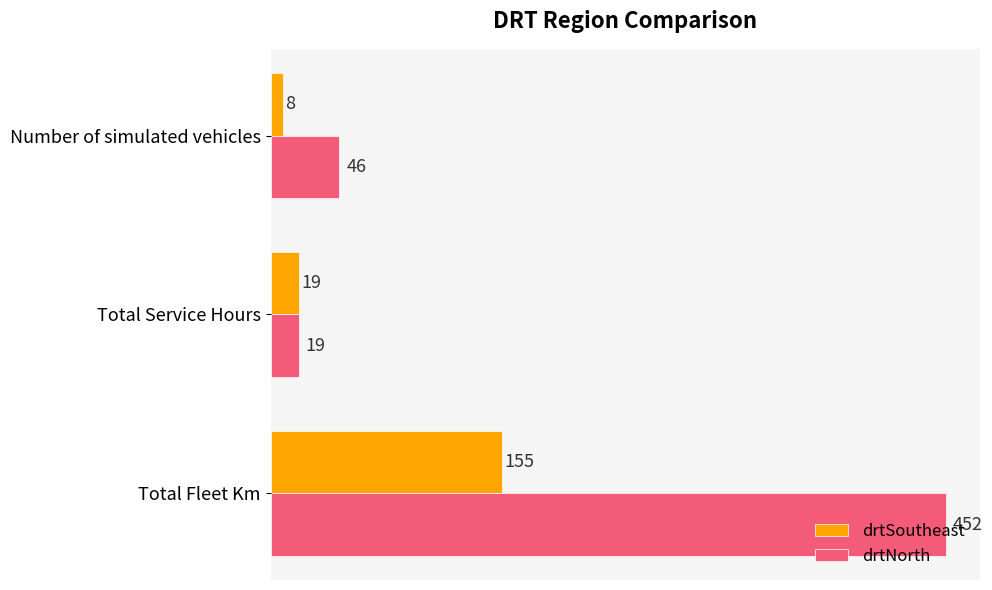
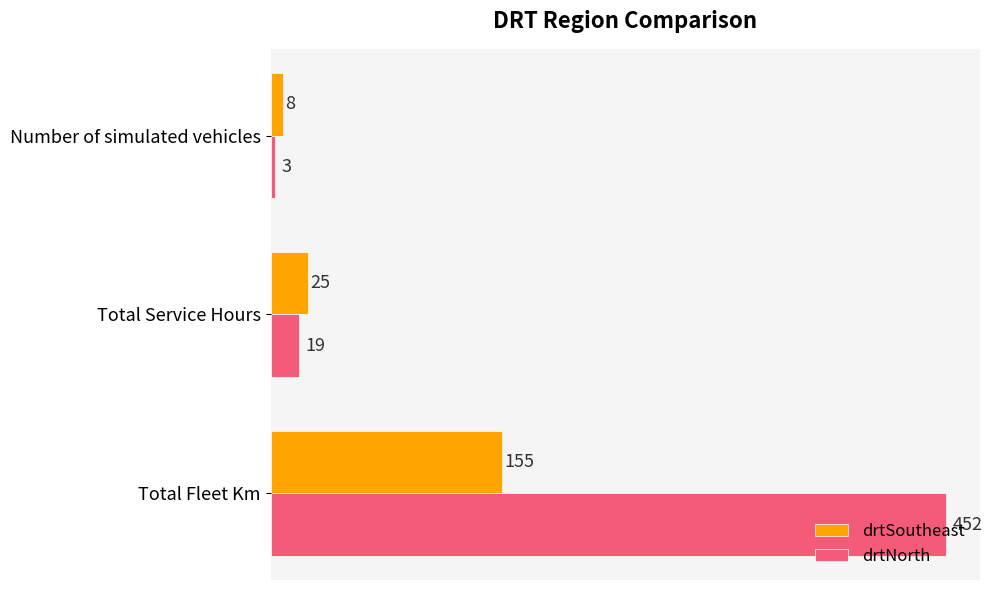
  {
    "drtSoutheast": {
      "Number of simulated vehicles": 8,
-     "Total Service Hours": 19,
+     "Total Service Hours": 25,
      "Total Fleet Km": 155
    },
    "drtNorth": {
-     "Number of simulated vehicles": 46,
+     "Number of simulated vehicles": 3,
      "Total Service Hours": 19,
      "Total Fleet Km": 452
    }
  }
